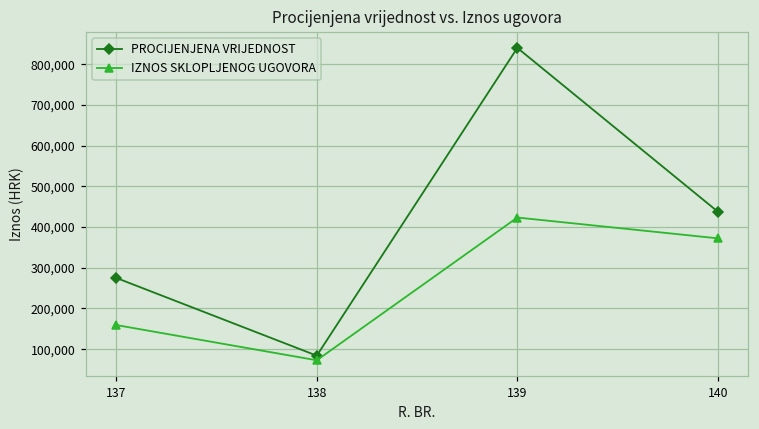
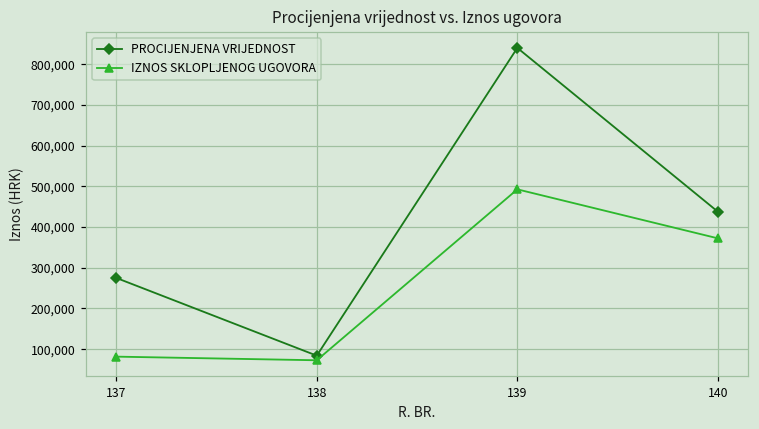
  {
    "PROCIJENJENA VRIJEDNOST": {
      "137": "280,000",
      "138": "80,000",
      "139": "840,000",
      "140": "440,000"
    },
    "IZNOS SKLOPLJENOG UGOVORA": {
-     "137": "160,000",
+     "137": "80,000",
      "138": "70,000",
-     "139": "420,000",
+     "139": "490,000",
      "140": "370,000"
    }
  }
